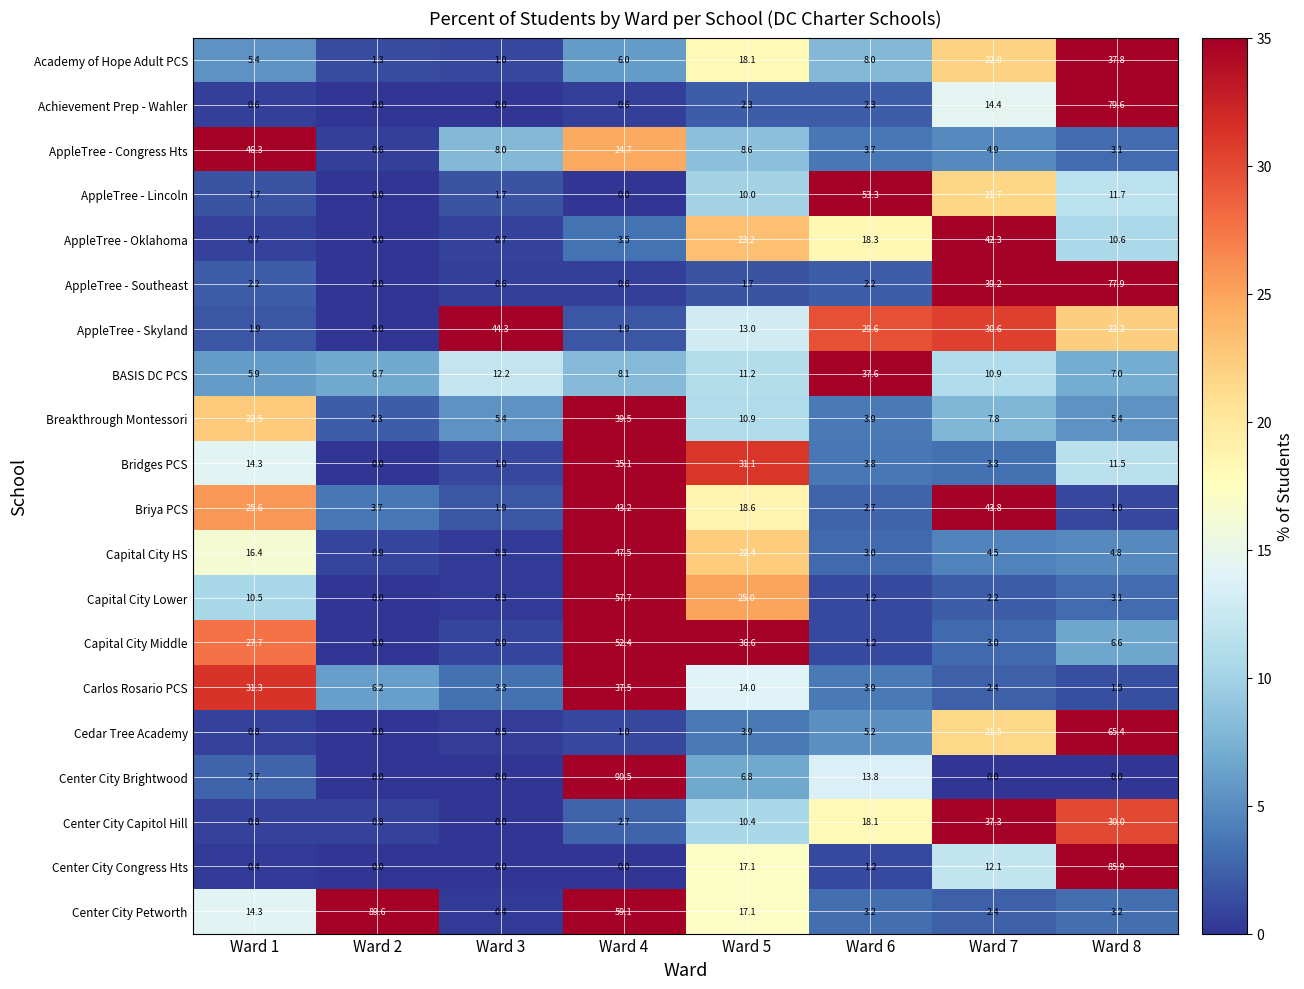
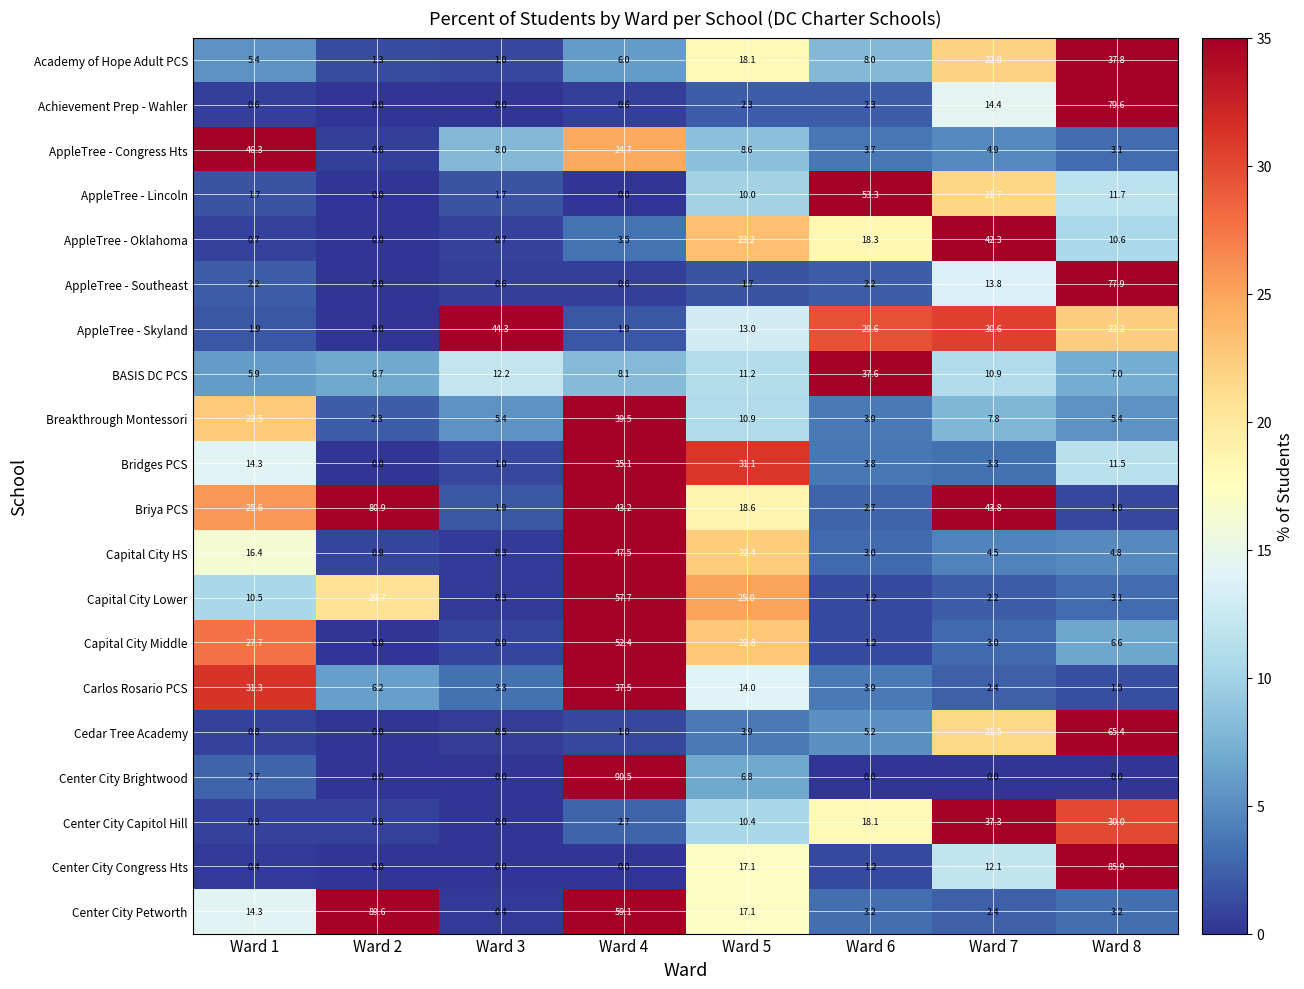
  {
    "Academy of Hope Adult PCS": {
      "Ward 1": 5.4,
      "Ward 2": 1.3,
      "Ward 3": 1.0,
      "Ward 4": 6.0,
      "Ward 5": 18.1,
      "Ward 6": 8.0,
      "Ward 7": 22.0,
      "Ward 8": 37.8
    },
    "Achievement Prep - Wahler": {
      "Ward 1": 0.6,
      "Ward 2": 0.0,
      "Ward 3": 0.0,
      "Ward 4": 0.6,
      "Ward 5": 2.3,
      "Ward 6": 2.3,
      "Ward 7": 14.4,
      "Ward 8": 79.6
    },
    "AppleTree - Congress Hts": {
      "Ward 1": 46.3,
      "Ward 2": 0.6,
      "Ward 3": 8.0,
      "Ward 4": 24.7,
      "Ward 5": 8.6,
      "Ward 6": 3.7,
      "Ward 7": 4.9,
      "Ward 8": 3.1
    },
    "AppleTree - Lincoln": {
      "Ward 1": 1.7,
      "Ward 2": 0.0,
      "Ward 3": 1.7,
      "Ward 4": 0.0,
      "Ward 5": 10.0,
      "Ward 6": 53.3,
      "Ward 7": 21.7,
      "Ward 8": 11.7
    },
    "AppleTree - Oklahoma": {
      "Ward 1": 0.7,
      "Ward 2": 0.0,
      "Ward 3": 0.7,
      "Ward 4": 3.5,
      "Ward 5": 23.2,
      "Ward 6": 18.3,
      "Ward 7": 42.3,
      "Ward 8": 10.6
    },
    "AppleTree - Southeast": {
      "Ward 1": 2.2,
      "Ward 2": 0.0,
      "Ward 3": 0.6,
      "Ward 4": 0.6,
      "Ward 5": 1.7,
      "Ward 6": 2.2,
-     "Ward 7": 39.2,
+     "Ward 7": 13.8,
      "Ward 8": 77.9
    },
    "AppleTree - Skyland": {
      "Ward 1": 1.9,
      "Ward 2": 0.0,
      "Ward 3": 44.3,
      "Ward 4": 1.9,
      "Ward 5": 13.0,
      "Ward 6": 29.6,
      "Ward 7": 30.6,
      "Ward 8": 22.2
    },
    "BASIS DC PCS": {
      "Ward 1": 5.9,
      "Ward 2": 6.7,
      "Ward 3": 12.2,
      "Ward 4": 8.1,
      "Ward 5": 11.2,
      "Ward 6": 37.6,
      "Ward 7": 10.9,
      "Ward 8": 7.0
    },
    "Breakthrough Montessori": {
      "Ward 1": 22.5,
      "Ward 2": 2.3,
      "Ward 3": 5.4,
      "Ward 4": 39.5,
      "Ward 5": 10.9,
      "Ward 6": 3.9,
      "Ward 7": 7.8,
      "Ward 8": 5.4
    },
    "Bridges PCS": {
      "Ward 1": 14.3,
      "Ward 2": 0.0,
      "Ward 3": 1.0,
      "Ward 4": 35.1,
      "Ward 5": 31.1,
      "Ward 6": 3.8,
      "Ward 7": 3.3,
      "Ward 8": 11.5
    },
    "Briya PCS": {
      "Ward 1": 25.6,
-     "Ward 2": 3.7,
+     "Ward 2": 80.9,
      "Ward 3": 1.9,
      "Ward 4": 43.2,
      "Ward 5": 18.6,
      "Ward 6": 2.7,
      "Ward 7": 43.8,
      "Ward 8": 1.0
    },
    "Capital City HS": {
      "Ward 1": 16.4,
      "Ward 2": 0.9,
      "Ward 3": 0.3,
      "Ward 4": 47.5,
      "Ward 5": 22.4,
      "Ward 6": 3.0,
      "Ward 7": 4.5,
      "Ward 8": 4.8
    },
    "Capital City Lower": {
      "Ward 1": 10.5,
-     "Ward 2": 0.0,
+     "Ward 2": 20.7,
      "Ward 3": 0.3,
      "Ward 4": 57.7,
      "Ward 5": 25.0,
      "Ward 6": 1.2,
      "Ward 7": 2.2,
      "Ward 8": 3.1
    },
    "Capital City Middle": {
      "Ward 1": 27.7,
      "Ward 2": 0.0,
      "Ward 3": 0.9,
      "Ward 4": 52.4,
-     "Ward 5": 36.6,
+     "Ward 5": 22.8,
      "Ward 6": 1.2,
      "Ward 7": 3.0,
      "Ward 8": 6.6
    },
    "Carlos Rosario PCS": {
      "Ward 1": 31.3,
      "Ward 2": 6.2,
      "Ward 3": 3.3,
      "Ward 4": 37.5,
      "Ward 5": 14.0,
      "Ward 6": 3.9,
      "Ward 7": 2.4,
      "Ward 8": 1.5
    },
    "Cedar Tree Academy": {
      "Ward 1": 0.8,
      "Ward 2": 0.0,
      "Ward 3": 0.5,
      "Ward 4": 1.0,
      "Ward 5": 3.9,
      "Ward 6": 5.2,
      "Ward 7": 21.5,
      "Ward 8": 65.4
    },
    "Center City Brightwood": {
      "Ward 1": 2.7,
      "Ward 2": 0.0,
      "Ward 3": 0.0,
      "Ward 4": 90.5,
      "Ward 5": 6.8,
-     "Ward 6": 13.8,
+     "Ward 6": 0.0,
      "Ward 7": 0.0,
      "Ward 8": 0.0
    },
    "Center City Capitol Hill": {
      "Ward 1": 0.8,
      "Ward 2": 0.8,
      "Ward 3": 0.0,
      "Ward 4": 2.7,
      "Ward 5": 10.4,
      "Ward 6": 18.1,
      "Ward 7": 37.3,
      "Ward 8": 30.0
    },
    "Center City Congress Hts": {
      "Ward 1": 0.4,
      "Ward 2": 0.0,
      "Ward 3": 0.0,
      "Ward 4": 0.0,
      "Ward 5": 17.1,
      "Ward 6": 1.2,
      "Ward 7": 12.1,
      "Ward 8": 85.9
    },
    "Center City Petworth": {
      "Ward 1": 14.3,
      "Ward 2": 89.6,
      "Ward 3": 0.4,
      "Ward 4": 59.1,
      "Ward 5": 17.1,
      "Ward 6": 3.2,
      "Ward 7": 2.4,
      "Ward 8": 3.2
    }
  }
